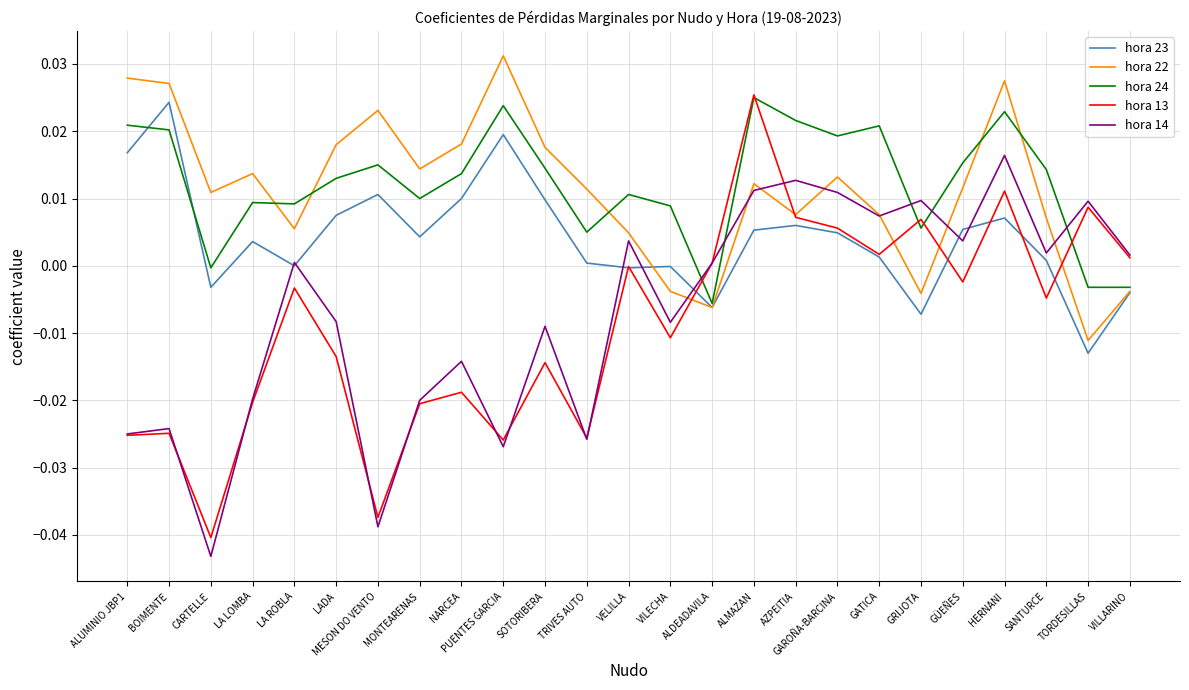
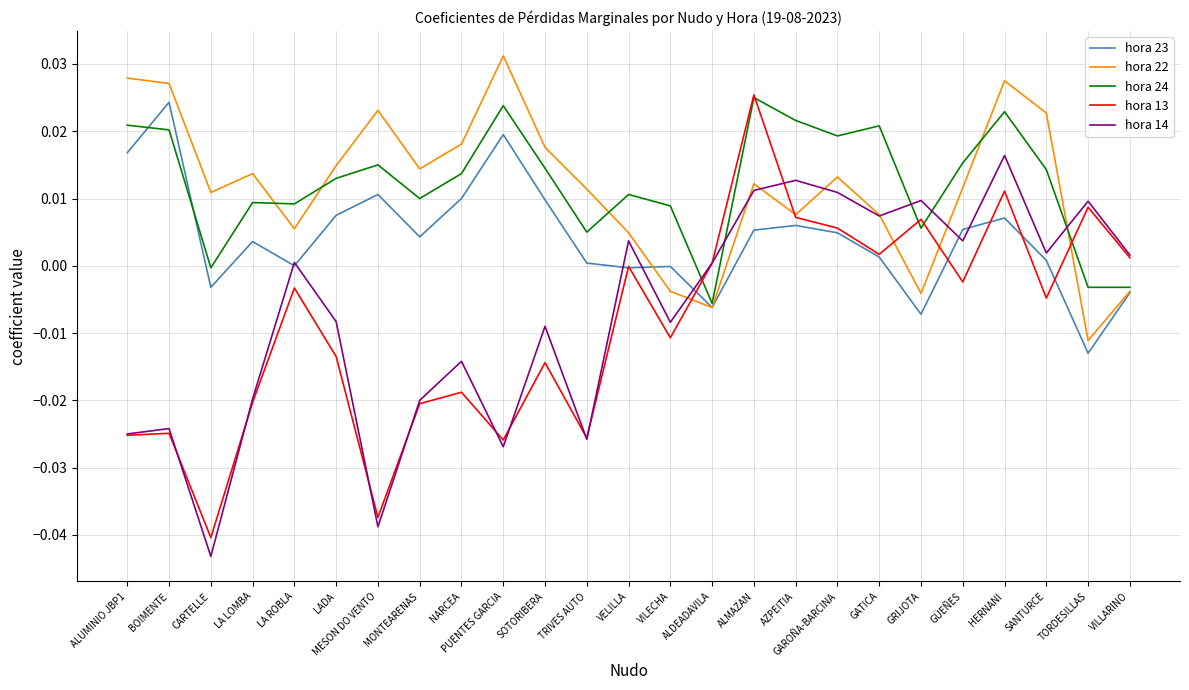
  {
    "hora 23": {
      "ALUMINIO JBP1": 0.017,
      "BOIMENTE": 0.024,
      "CARTELLE": -0.003,
      "LA LOMBA": 0.004,
      "LA ROBLA": 0.000,
      "LADA": 0.008,
      "MESON DO VENTO": 0.011,
      "MONTEARENAS": 0.004,
      "NARCEA": 0.010,
      "PUENTES GARCIA": 0.020,
      "SOTORIBERA": 0.010,
      "TRIVES AUTO": 0.000,
      "VILECHA": 0.000,
      "ALMAZAN": 0.005,
      "AZPEITIA": 0.006,
      "GAROÑA-BARCINA": 0.005,
      "GATICA": 0.001,
      "GRIJOTA": -0.007,
      "GÜEÑES": 0.005,
      "HERNANI": 0.007,
      "SANTURCE": 0.001,
      "TORDESILLAS": -0.013
    },
    "hora 22": {
      "ALUMINIO JBP1": 0.028,
      "BOIMENTE": 0.027,
      "CARTELLE": 0.011,
      "LA LOMBA": 0.014,
      "LA ROBLA": 0.006,
-     "LADA": 0.018,
+     "LADA": 0.015,
      "MESON DO VENTO": 0.023,
      "MONTEARENAS": 0.014,
      "NARCEA": 0.018,
      "PUENTES GARCIA": 0.031,
      "SOTORIBERA": 0.018,
      "TRIVES AUTO": 0.011,
      "VELILLA": 0.005,
      "VILECHA": -0.004,
      "ALMAZAN": 0.012,
      "AZPEITIA": 0.008,
      "GAROÑA-BARCINA": 0.013,
      "GRIJOTA": -0.004,
      "GÜEÑES": 0.012,
      "HERNANI": 0.028,
-     "SANTURCE": 0.007,
+     "SANTURCE": 0.023,
      "TORDESILLAS": -0.011
    },
    "hora 24": {
      "ALUMINIO JBP1": 0.021,
      "BOIMENTE": 0.020,
      "CARTELLE": 0.000,
      "LA LOMBA": 0.009,
      "LA ROBLA": 0.009,
      "LADA": 0.013,
      "MESON DO VENTO": 0.015,
      "MONTEARENAS": 0.010,
      "NARCEA": 0.014,
      "PUENTES GARCIA": 0.024,
      "SOTORIBERA": 0.015,
      "TRIVES AUTO": 0.005,
      "VELILLA": 0.011,
      "VILECHA": 0.009,
      "ALDEADAVILA": -0.006,
      "ALMAZAN": 0.025,
      "AZPEITIA": 0.022,
      "GAROÑA-BARCINA": 0.019,
      "GATICA": 0.021,
      "GRIJOTA": 0.006,
      "GÜEÑES": 0.015,
      "HERNANI": 0.023,
      "SANTURCE": 0.014,
      "TORDESILLAS": -0.003,
      "VILLARINO": -0.003
    },
    "hora 13": {
      "BOIMENTE": -0.025,
      "CARTELLE": -0.040,
      "LA LOMBA": -0.020,
      "LA ROBLA": -0.003,
      "LADA": -0.014,
      "MESON DO VENTO": -0.037,
      "MONTEARENAS": -0.021,
      "NARCEA": -0.019,
      "PUENTES GARCIA": -0.026,
      "SOTORIBERA": -0.014,
      "VILECHA": -0.011,
      "ALMAZAN": 0.025,
      "AZPEITIA": 0.007,
      "GAROÑA-BARCINA": 0.006,
      "GATICA": 0.002,
      "GRIJOTA": 0.007,
      "GÜEÑES": -0.002,
      "HERNANI": 0.011,
      "SANTURCE": -0.005,
      "TORDESILLAS": 0.009,
      "VILLARINO": 0.001
    },
    "hora 14": {
      "BOIMENTE": -0.024,
      "CARTELLE": -0.043,
      "LA LOMBA": -0.020,
      "LA ROBLA": 0.001,
      "LADA": -0.008,
      "MESON DO VENTO": -0.039,
      "MONTEARENAS": -0.020,
      "NARCEA": -0.014,
      "PUENTES GARCIA": -0.027,
      "SOTORIBERA": -0.009,
      "VELILLA": 0.004,
      "VILECHA": -0.008,
      "ALMAZAN": 0.011,
      "AZPEITIA": 0.013,
      "GAROÑA-BARCINA": 0.011,
      "GRIJOTA": 0.010,
      "GÜEÑES": 0.004,
      "HERNANI": 0.016,
      "SANTURCE": 0.002,
      "TORDESILLAS": 0.010,
      "VILLARINO": 0.002
    }
  }
